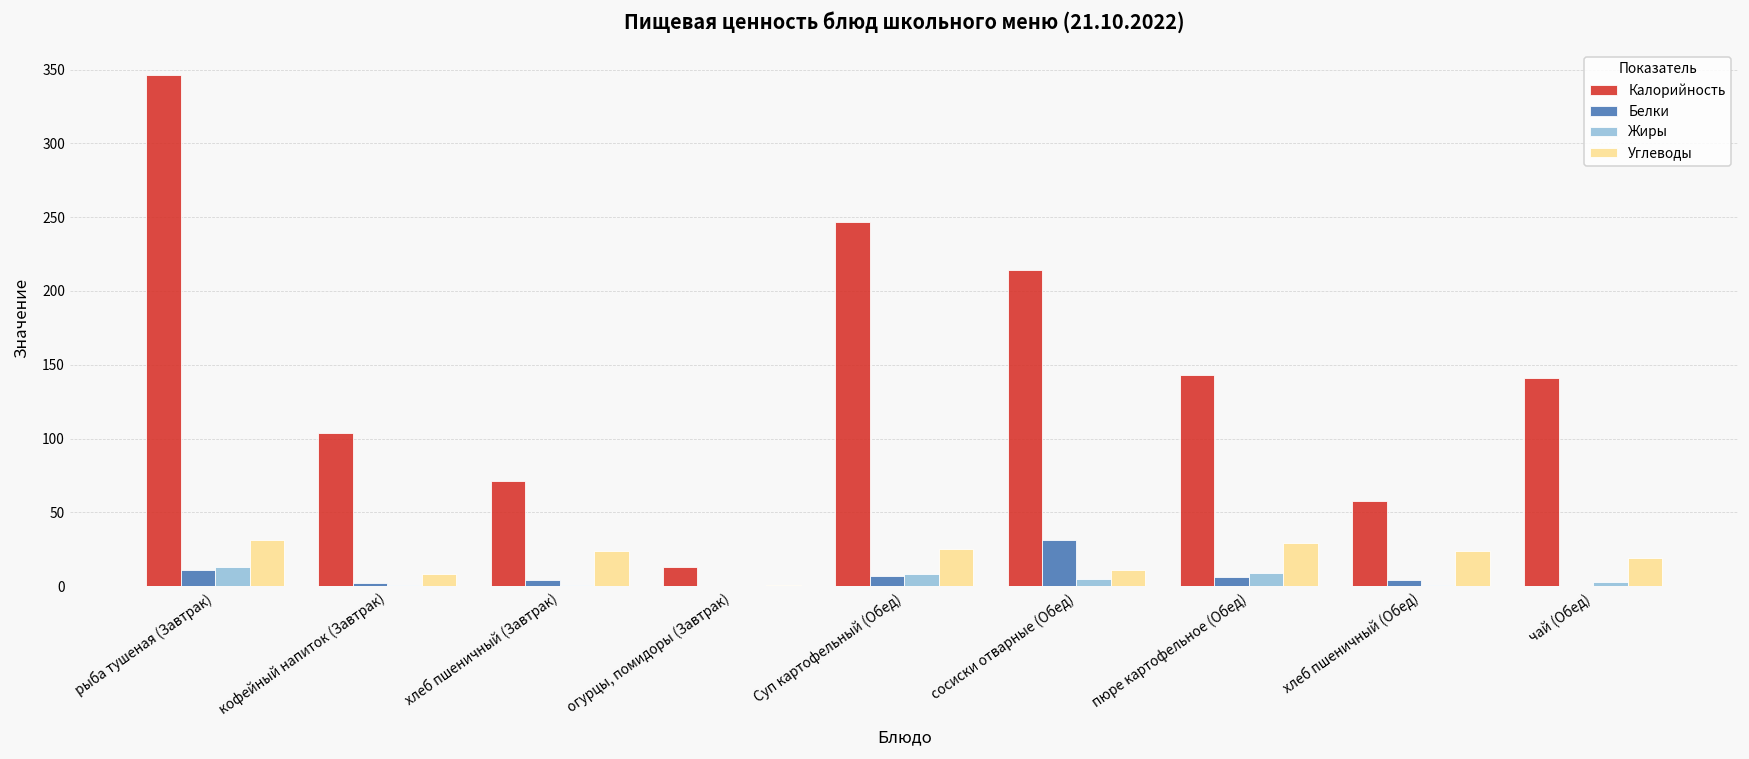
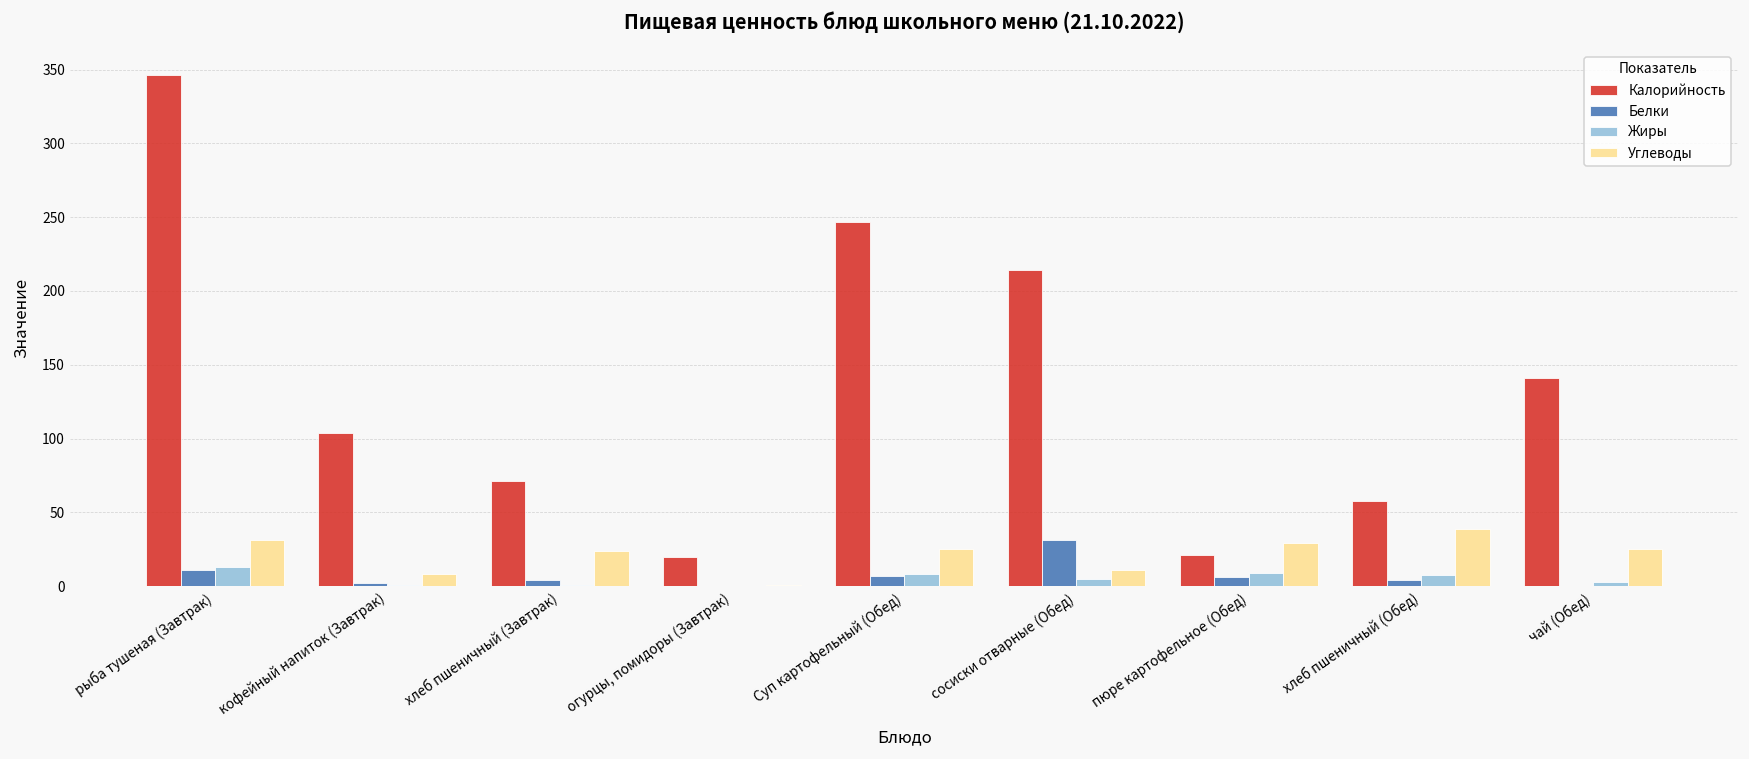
  {
    "Калорийность": {
      "рыба тушеная (Завтрак)": 346,
      "кофейный напиток (Завтрак)": 104,
      "хлеб пшеничный (Завтрак)": 71,
-     "огурцы, помидоры (Завтрак)": 13,
+     "огурцы, помидоры (Завтрак)": 20,
      "Суп картофельный (Обед)": 247,
      "сосиски отварные (Обед)": 214,
-     "пюре картофельное (Обед)": 143,
+     "пюре картофельное (Обед)": 21,
      "хлеб пшеничный (Обед)": 58,
      "чай (Обед)": 141
    },
    "Белки": {
      "рыба тушеная (Завтрак)": 11,
      "кофейный напиток (Завтрак)": 2,
      "хлеб пшеничный (Завтрак)": 4,
      "Суп картофельный (Обед)": 7,
      "сосиски отварные (Обед)": 31,
      "пюре картофельное (Обед)": 6,
      "хлеб пшеничный (Обед)": 4,
      "чай (Обед)": 0
    },
    "Жиры": {
      "рыба тушеная (Завтрак)": 13,
      "Суп картофельный (Обед)": 8,
      "сосиски отварные (Обед)": 5,
      "пюре картофельное (Обед)": 9,
-     "хлеб пшеничный (Обед)": 1,
+     "хлеб пшеничный (Обед)": 8,
      "чай (Обед)": 3
    },
    "Углеводы": {
      "рыба тушеная (Завтрак)": 31,
      "кофейный напиток (Завтрак)": 8,
      "хлеб пшеничный (Завтрак)": 24,
      "Суп картофельный (Обед)": 25,
      "сосиски отварные (Обед)": 11,
      "пюре картофельное (Обед)": 29,
-     "хлеб пшеничный (Обед)": 24,
-     "чай (Обед)": 19
+     "хлеб пшеничный (Обед)": 39,
+     "чай (Обед)": 25
    }
  }
